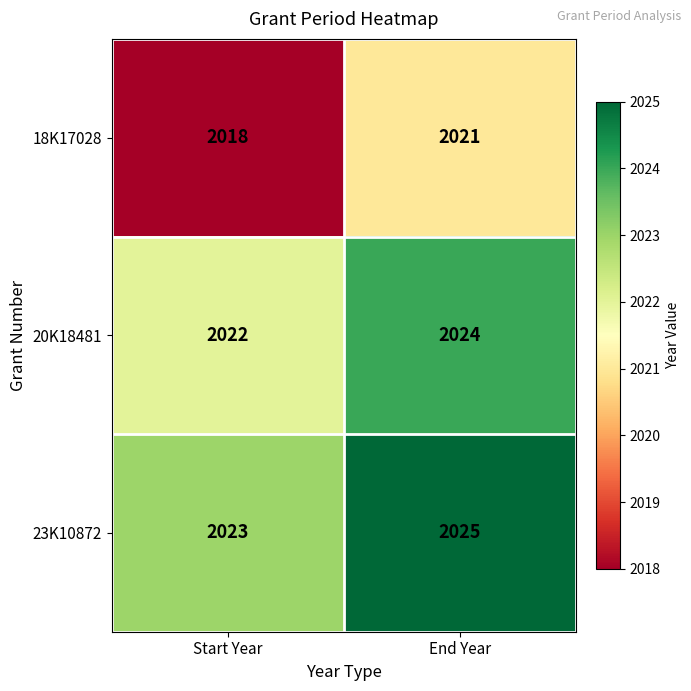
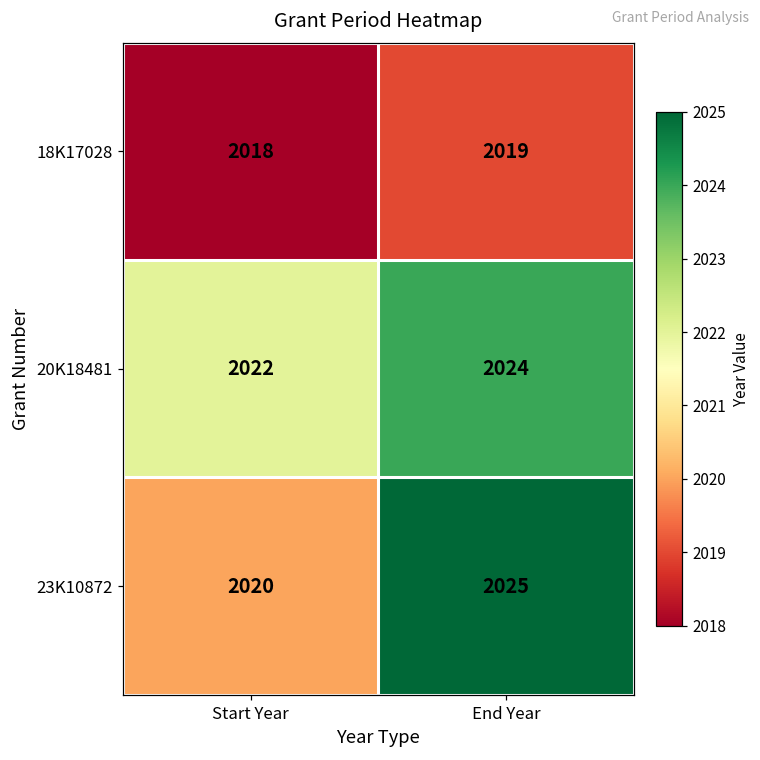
  {
    "18K17028": {
      "Start Year": 2018,
-     "End Year": 2021
+     "End Year": 2019
    },
    "20K18481": {
      "Start Year": 2022,
      "End Year": 2024
    },
    "23K10872": {
-     "Start Year": 2023,
+     "Start Year": 2020,
      "End Year": 2025
    }
  }
